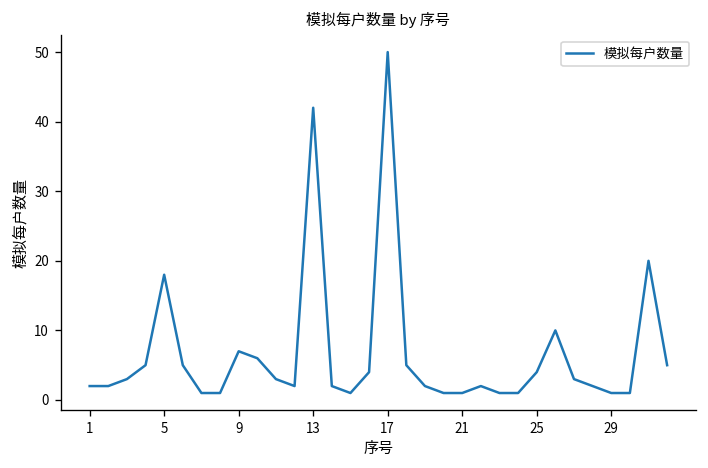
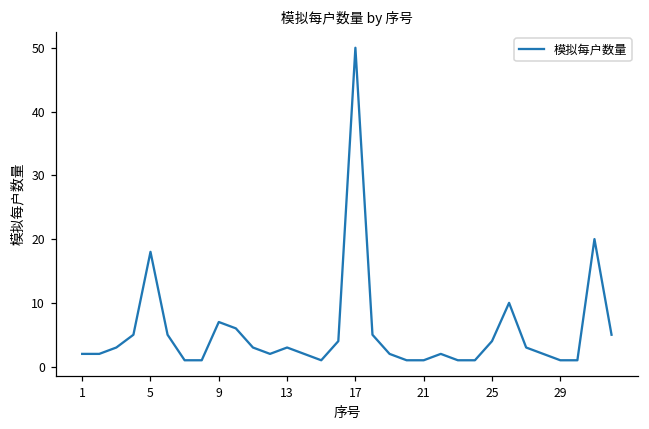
  {
    "1": 2,
    "5": 18,
    "9": 7,
-   "13": 42,
+   "13": 3,
    "17": 50,
    "21": 1,
    "25": 4,
    "29": 1
  }
